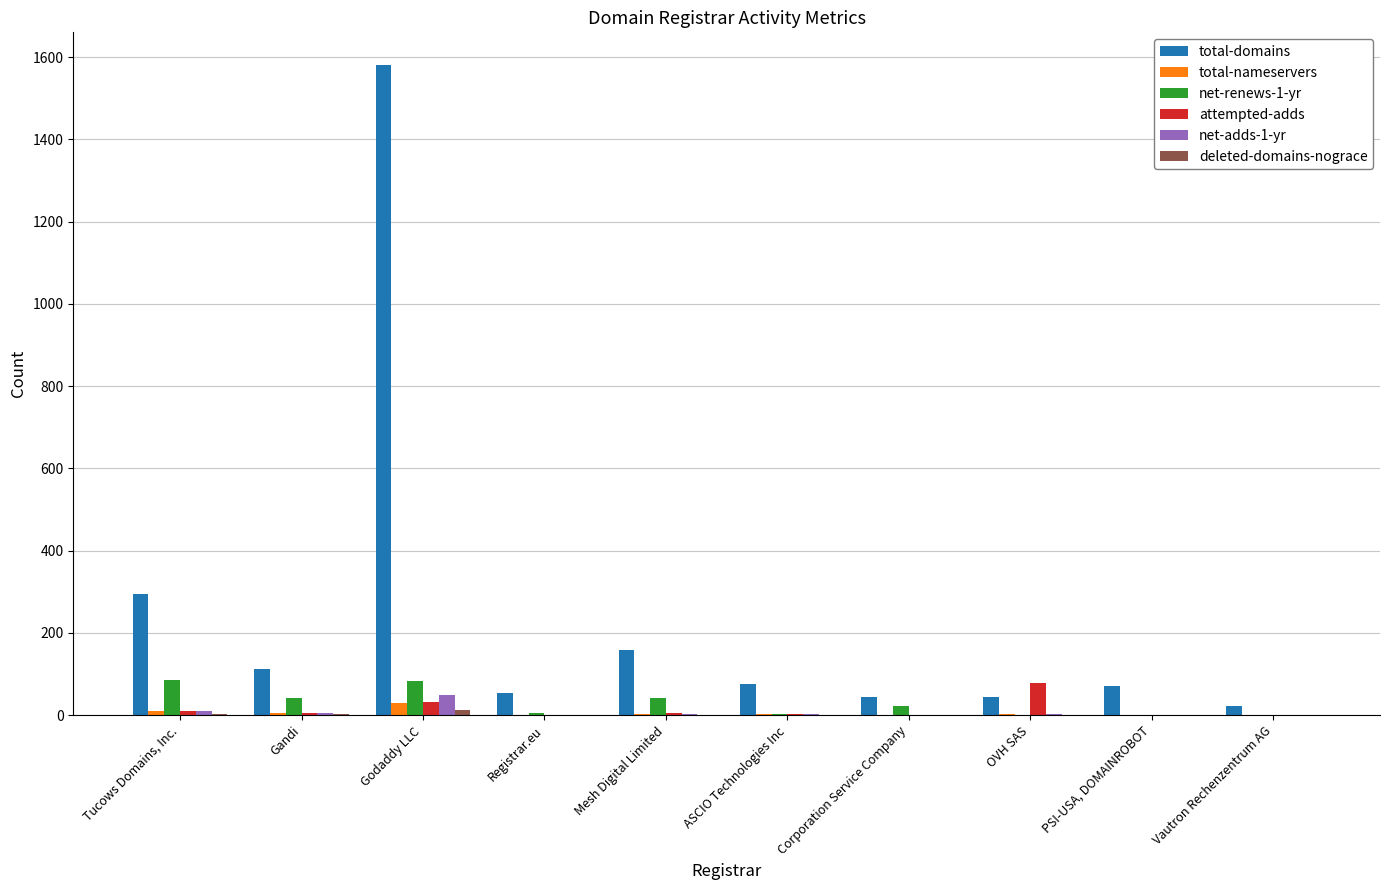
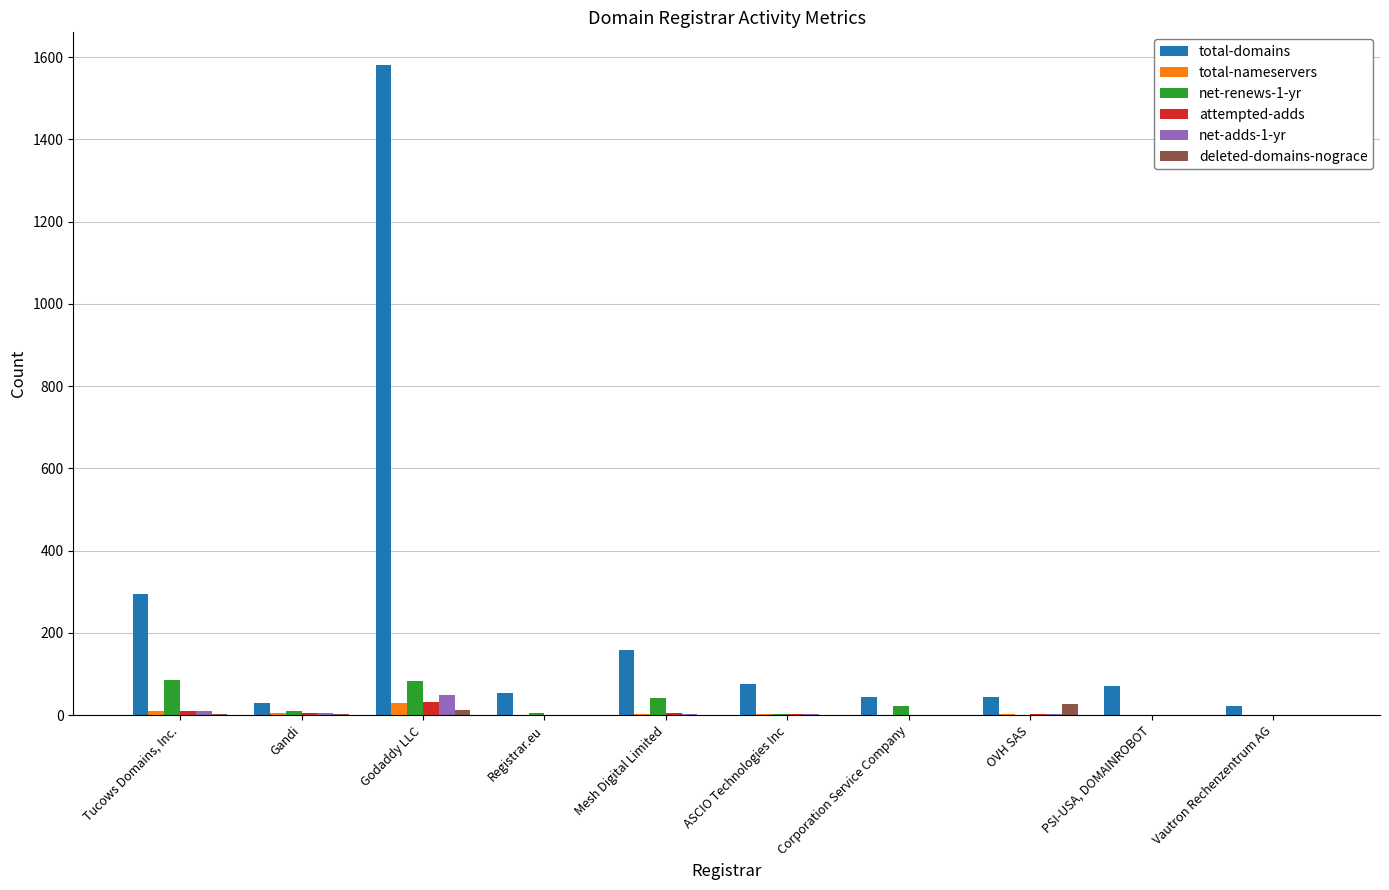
  {
    "total-domains": {
      "Tucows Domains, Inc.": 290,
-     "Gandi": 110,
+     "Gandi": 30,
      "Godaddy LLC": 1580,
      "Registrar.eu": 50,
      "Mesh Digital Limited": 160,
      "ASCIO Technologies Inc": 80,
      "Corporation Service Company": 40,
      "OVH SAS": 40,
      "PSI-USA, DOMAINROBOT": 70,
      "Vautron Rechenzentrum AG": 20
    },
    "total-nameservers": {
      "Tucows Domains, Inc.": 10,
      "Godaddy LLC": 30,
      "Corporation Service Company": 0,
      "PSI-USA, DOMAINROBOT": 0,
      "Vautron Rechenzentrum AG": 0
    },
    "net-renews-1-yr": {
      "Tucows Domains, Inc.": 90,
-     "Gandi": 40,
+     "Gandi": 10,
      "Godaddy LLC": 80,
      "Mesh Digital Limited": 40,
      "Corporation Service Company": 20,
      "OVH SAS": 0,
      "PSI-USA, DOMAINROBOT": 0,
      "Vautron Rechenzentrum AG": 0
    },
    "attempted-adds": {
      "Tucows Domains, Inc.": 10,
      "Godaddy LLC": 30,
      "Corporation Service Company": 0,
-     "OVH SAS": 80,
+     "OVH SAS": 0,
      "PSI-USA, DOMAINROBOT": 0,
      "Vautron Rechenzentrum AG": 0
    },
    "net-adds-1-yr": {
      "Tucows Domains, Inc.": 10,
      "Godaddy LLC": 50,
      "Corporation Service Company": 0,
      "PSI-USA, DOMAINROBOT": 0,
      "Vautron Rechenzentrum AG": 0
    },
    "deleted-domains-nograce": {
      "Godaddy LLC": 10,
      "Registrar.eu": 0,
      "Mesh Digital Limited": 0,
      "ASCIO Technologies Inc": 0,
-     "OVH SAS": 0,
+     "OVH SAS": 30,
      "PSI-USA, DOMAINROBOT": 0,
      "Vautron Rechenzentrum AG": 0
    }
  }
